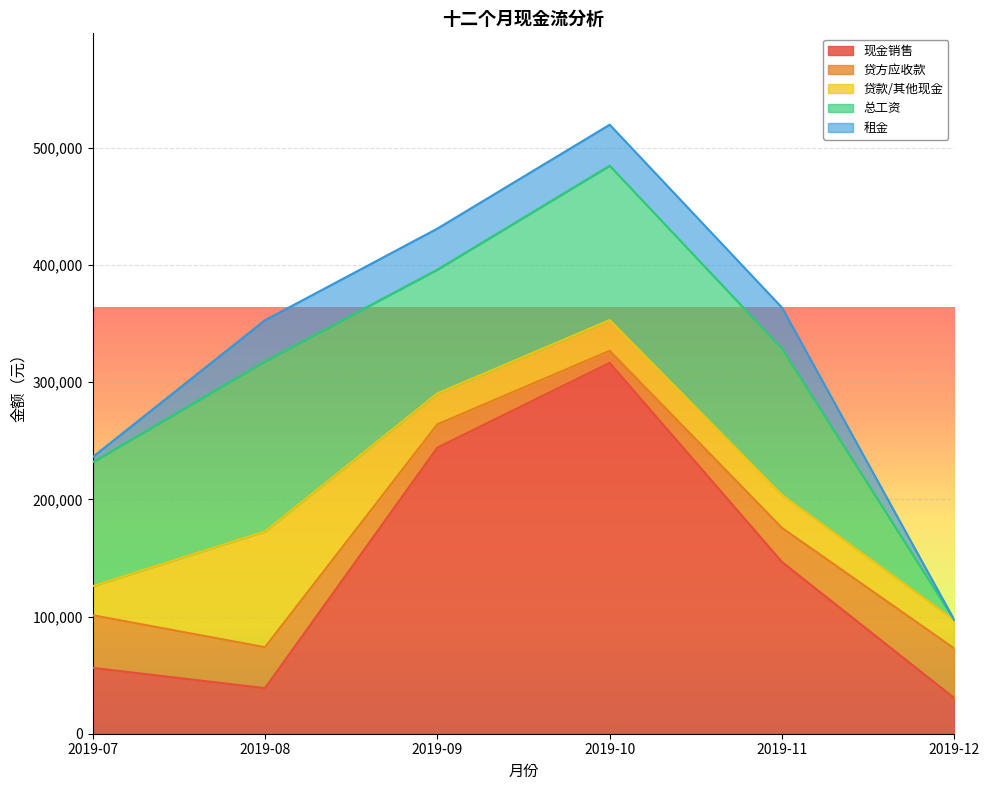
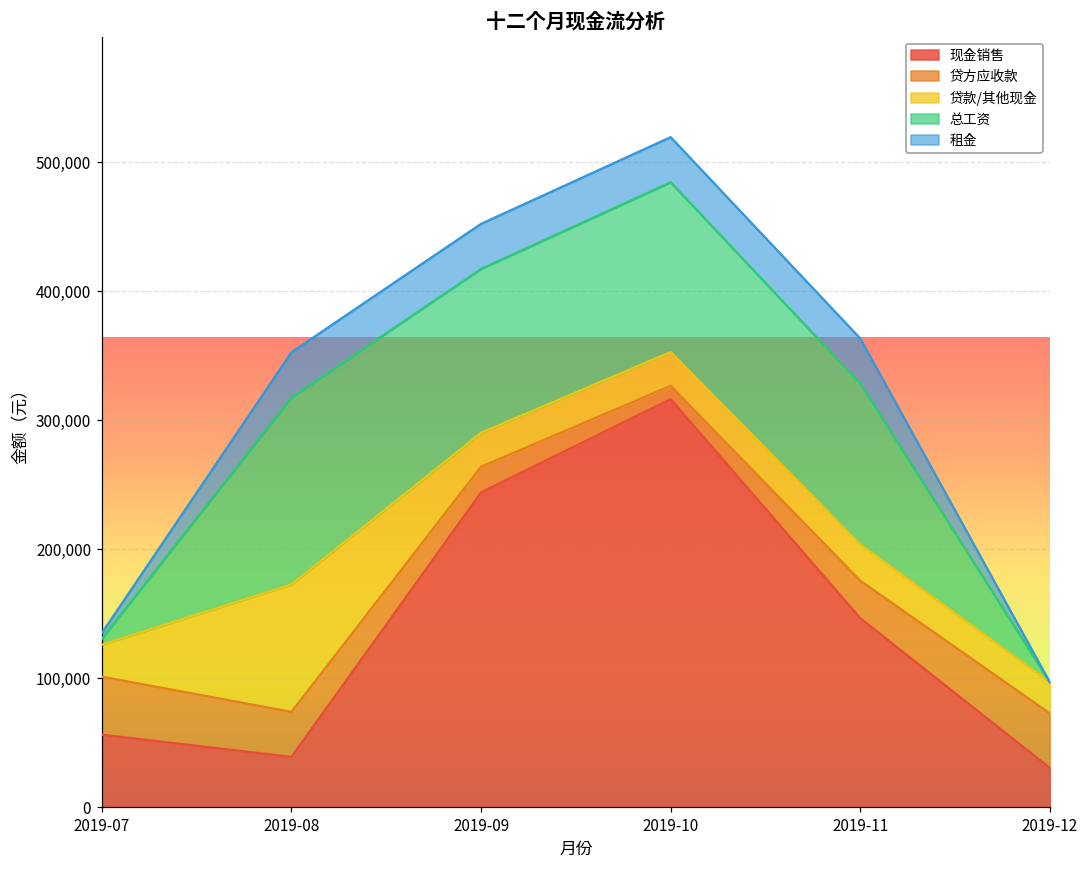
  {
    "贷款/其他现金": {
      "2019-07": "25,000",
      "2019-08": "99,000",
      "2019-09": "26,000",
      "2019-10": "26,000",
      "2019-11": "28,000"
    },
    "总工资": {
-     "2019-07": "106,000",
+     "2019-07": "5,000",
      "2019-08": "145,000",
-     "2019-09": "106,000",
+     "2019-09": "127,000",
      "2019-10": "132,000",
      "2019-11": "125,000"
    },
    "租金": {
      "2019-07": "4,000",
      "2019-08": "35,000",
      "2019-09": "35,000",
      "2019-10": "35,000",
      "2019-11": "35,000"
    }
  }
